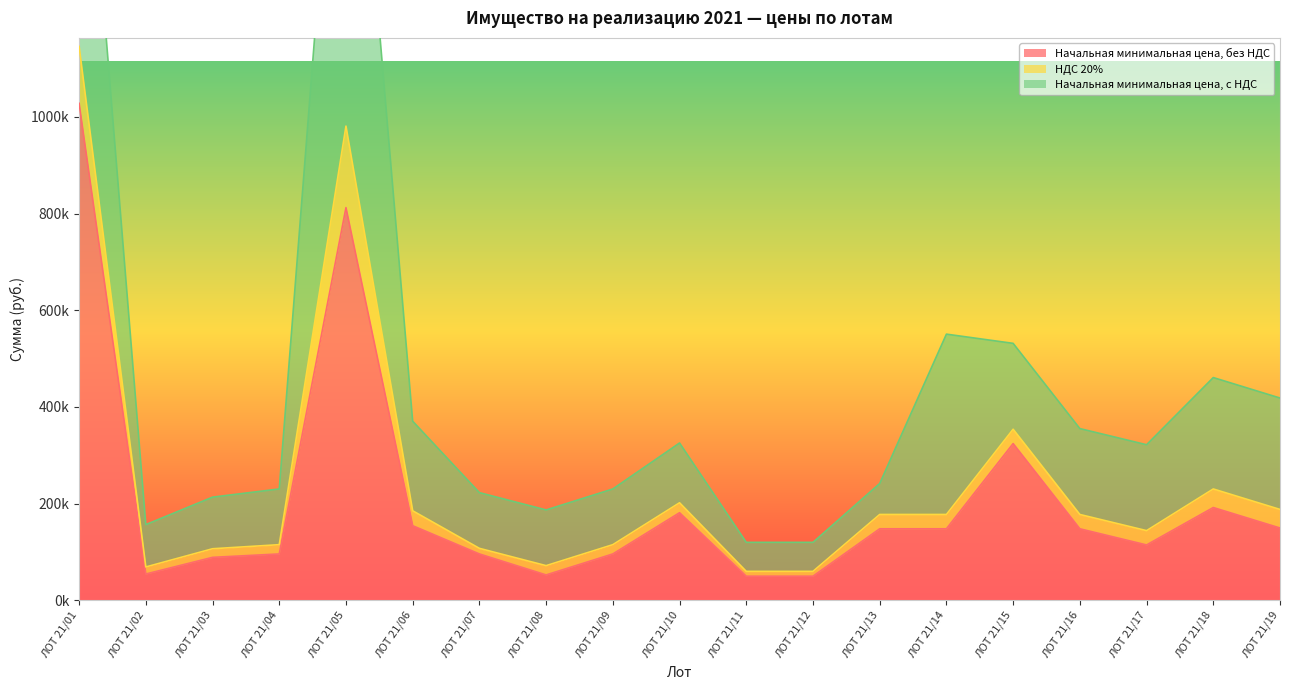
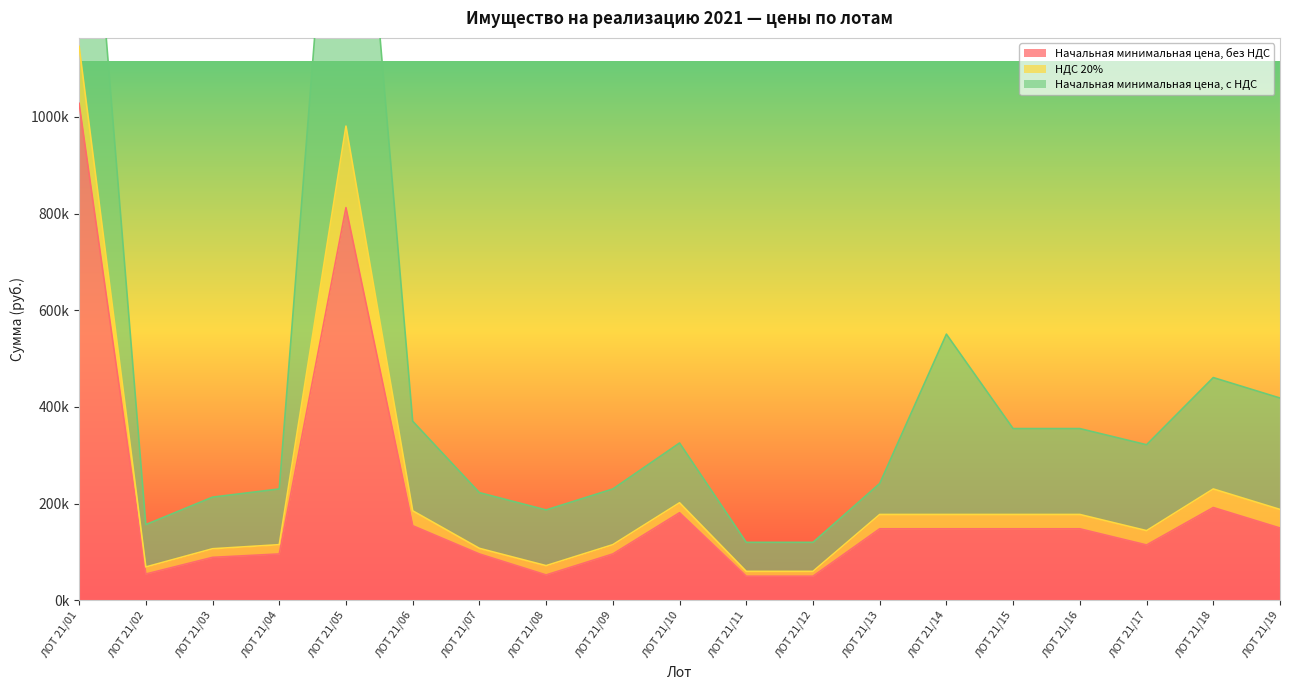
  {
    "Начальная минимальная цена, без НДС": {
      "ЛОТ 21/01": 1030000,
      "ЛОТ 21/02": 50000,
      "ЛОТ 21/03": 90000,
      "ЛОТ 21/04": 100000,
      "ЛОТ 21/05": 810000,
      "ЛОТ 21/06": 150000,
      "ЛОТ 21/07": 100000,
      "ЛОТ 21/08": 50000,
      "ЛОТ 21/09": 100000,
      "ЛОТ 21/10": 180000,
      "ЛОТ 21/11": 50000,
      "ЛОТ 21/12": 50000,
      "ЛОТ 21/13": 150000,
      "ЛОТ 21/14": 150000,
-     "ЛОТ 21/15": 320000,
+     "ЛОТ 21/15": 150000,
      "ЛОТ 21/16": 150000,
      "ЛОТ 21/17": 110000,
      "ЛОТ 21/18": 190000,
      "ЛОТ 21/19": 150000
    },
    "НДС 20%": {
      "ЛОТ 21/01": 120000,
      "ЛОТ 21/02": 10000,
      "ЛОТ 21/03": 20000,
      "ЛОТ 21/04": 20000,
      "ЛОТ 21/05": 170000,
      "ЛОТ 21/06": 30000,
      "ЛОТ 21/07": 10000,
      "ЛОТ 21/08": 20000,
      "ЛОТ 21/09": 20000,
      "ЛОТ 21/10": 20000,
      "ЛОТ 21/11": 10000,
      "ЛОТ 21/12": 10000,
      "ЛОТ 21/13": 30000,
      "ЛОТ 21/14": 30000,
      "ЛОТ 21/15": 30000,
      "ЛОТ 21/16": 30000,
      "ЛОТ 21/17": 30000,
      "ЛОТ 21/18": 40000,
      "ЛОТ 21/19": 40000
    },
    "Начальная минимальная цена, с НДС": {
      "ЛОТ 21/02": 90000,
      "ЛОТ 21/03": 110000,
      "ЛОТ 21/04": 120000,
      "ЛОТ 21/06": 190000,
      "ЛОТ 21/07": 120000,
      "ЛОТ 21/08": 120000,
      "ЛОТ 21/09": 120000,
      "ЛОТ 21/10": 120000,
      "ЛОТ 21/11": 60000,
      "ЛОТ 21/12": 60000,
      "ЛОТ 21/13": 60000,
      "ЛОТ 21/14": 370000,
      "ЛОТ 21/15": 180000,
      "ЛОТ 21/16": 180000,
      "ЛОТ 21/17": 180000,
      "ЛОТ 21/18": 230000,
      "ЛОТ 21/19": 230000
    }
  }
